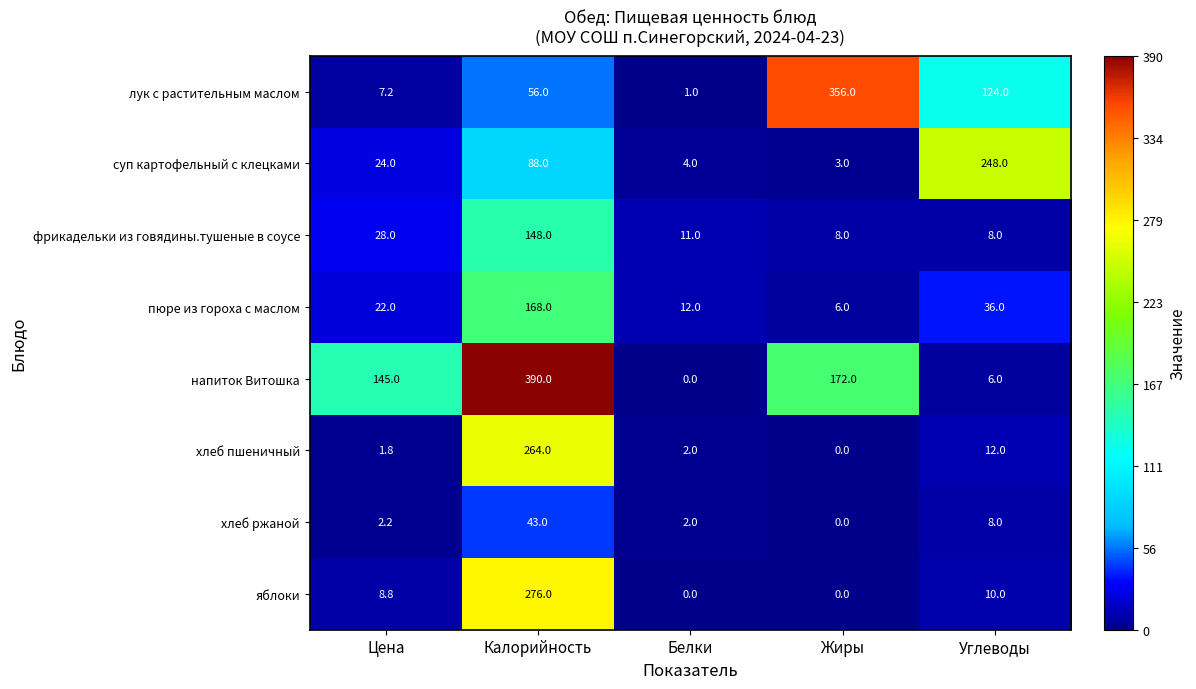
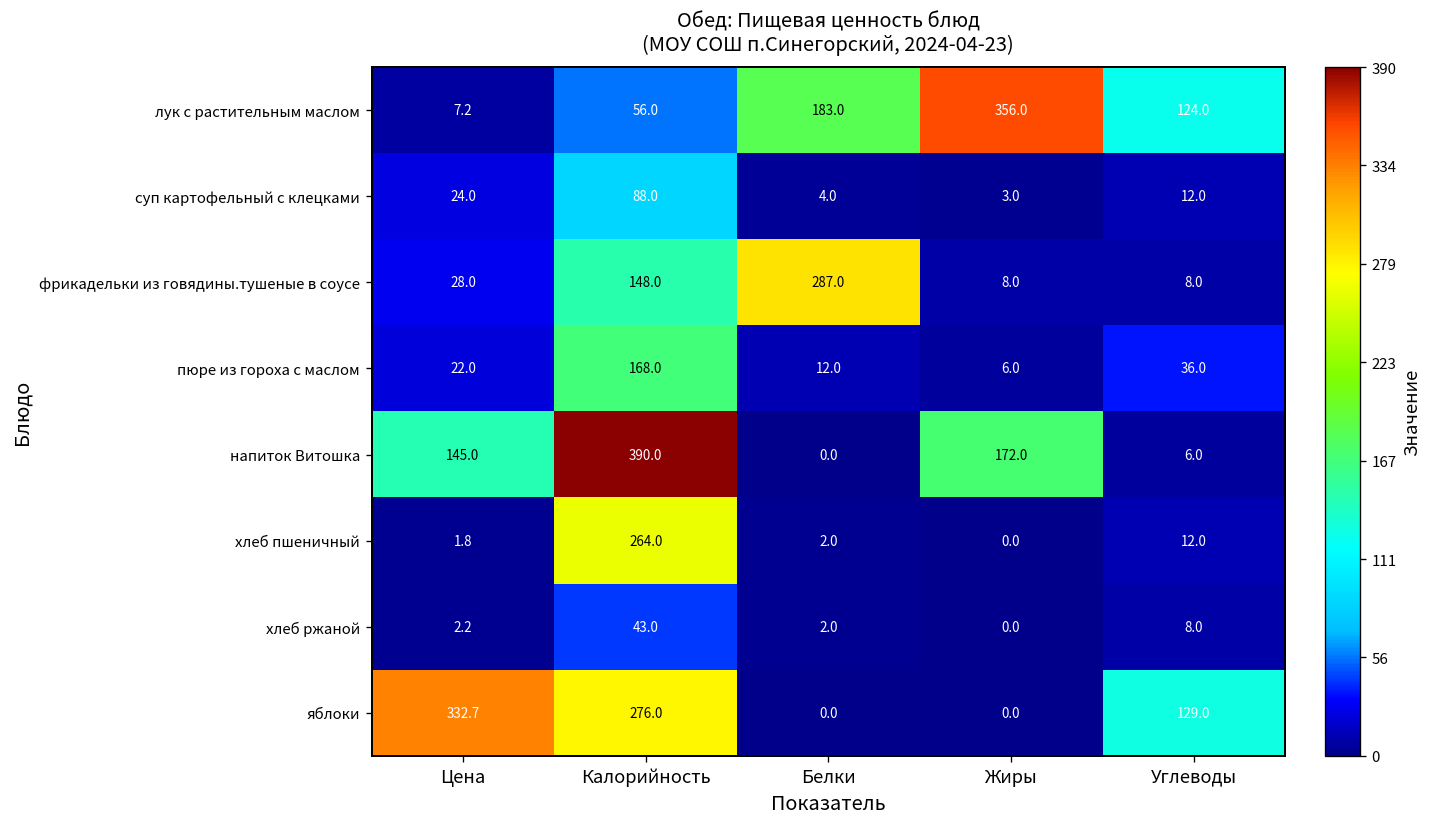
  {
    "лук с растительным маслом": {
      "Цена": 7.2,
      "Калорийность": 56.0,
-     "Белки": 1.0,
+     "Белки": 183.0,
      "Жиры": 356.0,
      "Углеводы": 124.0
    },
    "суп картофельный с клецками": {
      "Цена": 24.0,
      "Калорийность": 88.0,
      "Белки": 4.0,
      "Жиры": 3.0,
-     "Углеводы": 248.0
+     "Углеводы": 12.0
    },
    "фрикадельки из говядины.тушеные в соусе": {
      "Цена": 28.0,
      "Калорийность": 148.0,
-     "Белки": 11.0,
+     "Белки": 287.0,
      "Жиры": 8.0,
      "Углеводы": 8.0
    },
    "пюре из гороха с маслом": {
      "Цена": 22.0,
      "Калорийность": 168.0,
      "Белки": 12.0,
      "Жиры": 6.0,
      "Углеводы": 36.0
    },
    "напиток Витошка": {
      "Цена": 145.0,
      "Калорийность": 390.0,
      "Белки": 0.0,
      "Жиры": 172.0,
      "Углеводы": 6.0
    },
    "хлеб пшеничный": {
      "Цена": 1.8,
      "Калорийность": 264.0,
      "Белки": 2.0,
      "Жиры": 0.0,
      "Углеводы": 12.0
    },
    "хлеб ржаной": {
      "Цена": 2.2,
      "Калорийность": 43.0,
      "Белки": 2.0,
      "Жиры": 0.0,
      "Углеводы": 8.0
    },
    "яблоки": {
-     "Цена": 8.8,
+     "Цена": 332.7,
      "Калорийность": 276.0,
      "Белки": 0.0,
      "Жиры": 0.0,
-     "Углеводы": 10.0
+     "Углеводы": 129.0
    }
  }
